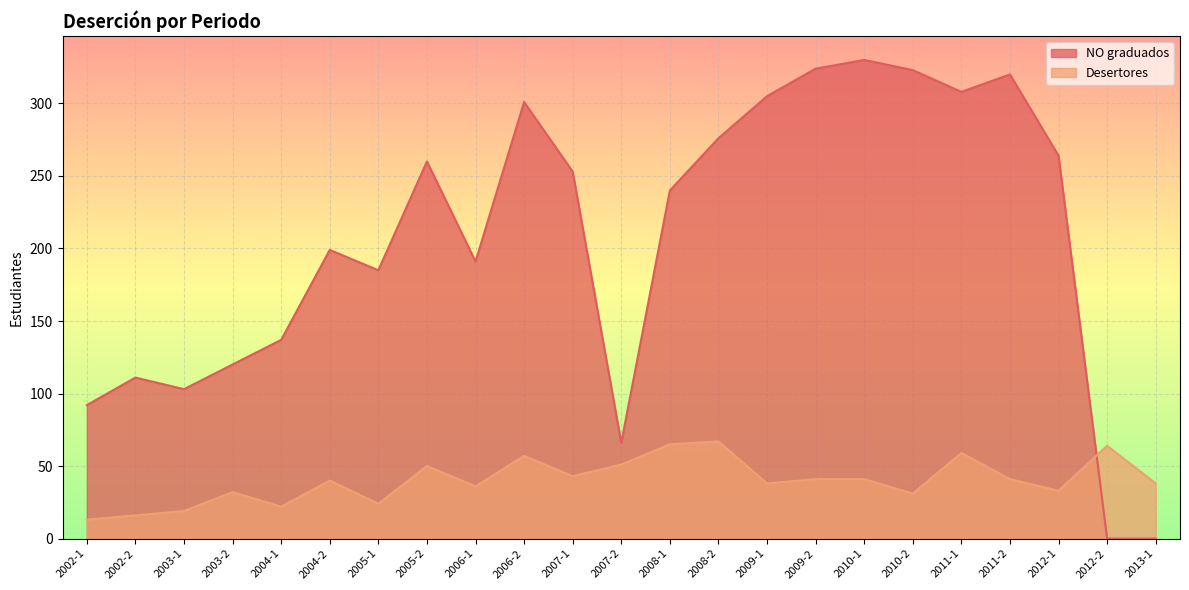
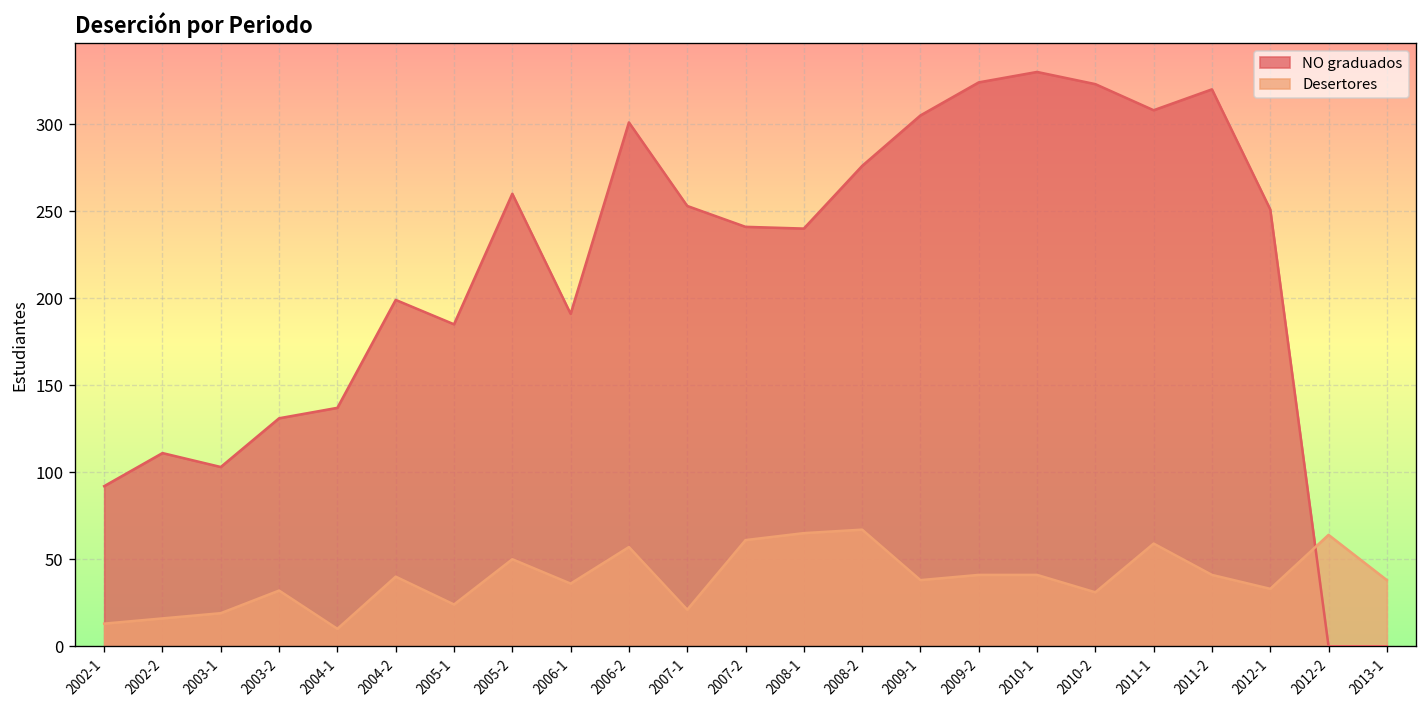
  {
    "NO graduados": {
      "2002-1": 92,
      "2002-2": 111,
      "2003-1": 103,
-     "2003-2": 120,
+     "2003-2": 131,
      "2004-1": 137,
      "2004-2": 199,
      "2005-1": 185,
      "2005-2": 260,
      "2006-1": 191,
      "2006-2": 301,
      "2007-1": 253,
-     "2007-2": 66,
+     "2007-2": 241,
      "2008-1": 240,
      "2008-2": 276,
      "2009-1": 305,
      "2009-2": 324,
      "2010-1": 330,
      "2010-2": 323,
      "2011-1": 308,
      "2011-2": 320,
-     "2012-1": 264,
+     "2012-1": 251,
      "2012-2": 0,
      "2013-1": 0
    },
    "Desertores": {
      "2002-1": 13,
      "2002-2": 16,
      "2003-1": 19,
      "2003-2": 32,
-     "2004-1": 22,
+     "2004-1": 10,
      "2004-2": 40,
      "2005-1": 24,
      "2005-2": 50,
      "2006-1": 36,
      "2006-2": 57,
-     "2007-1": 43,
-     "2007-2": 51,
+     "2007-1": 21,
+     "2007-2": 61,
      "2008-1": 65,
      "2008-2": 67,
      "2009-1": 38,
      "2009-2": 41,
      "2010-1": 41,
      "2010-2": 31,
      "2011-1": 59,
      "2011-2": 41,
      "2012-1": 33,
      "2012-2": 64,
      "2013-1": 38
    }
  }
